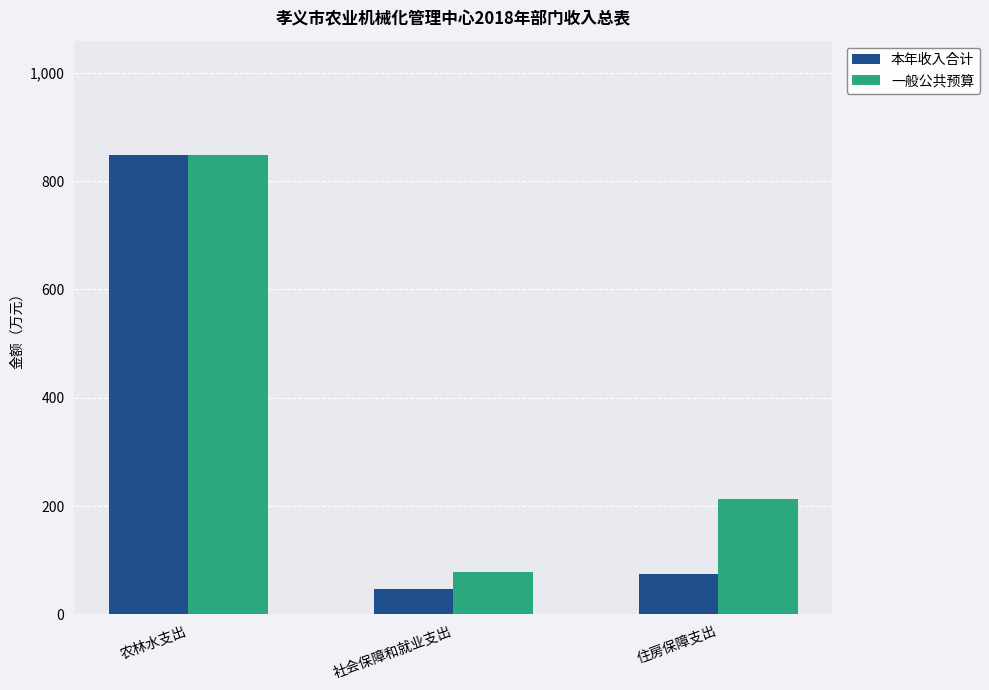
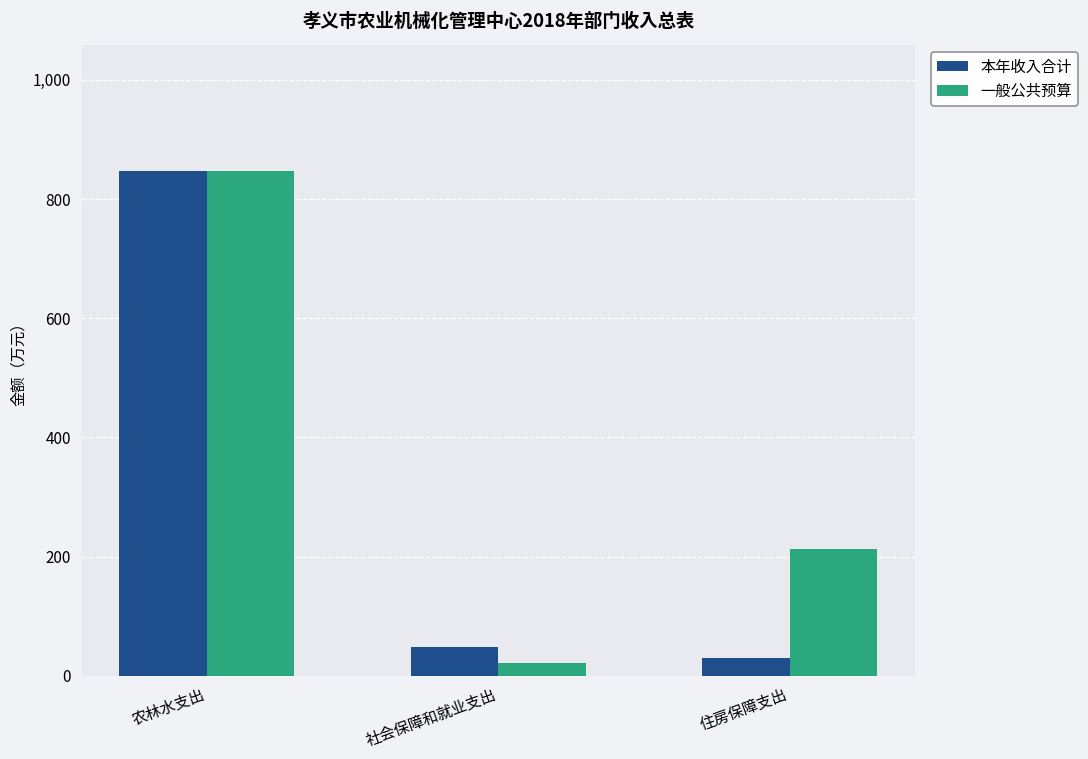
  {
    "本年收入合计": {
      "农林水支出": 850,
      "社会保障和就业支出": 50,
-     "住房保障支出": 70
+     "住房保障支出": 30
    },
    "一般公共预算": {
      "农林水支出": 850,
-     "社会保障和就业支出": 80,
+     "社会保障和就业支出": 20,
      "住房保障支出": 210
    }
  }
